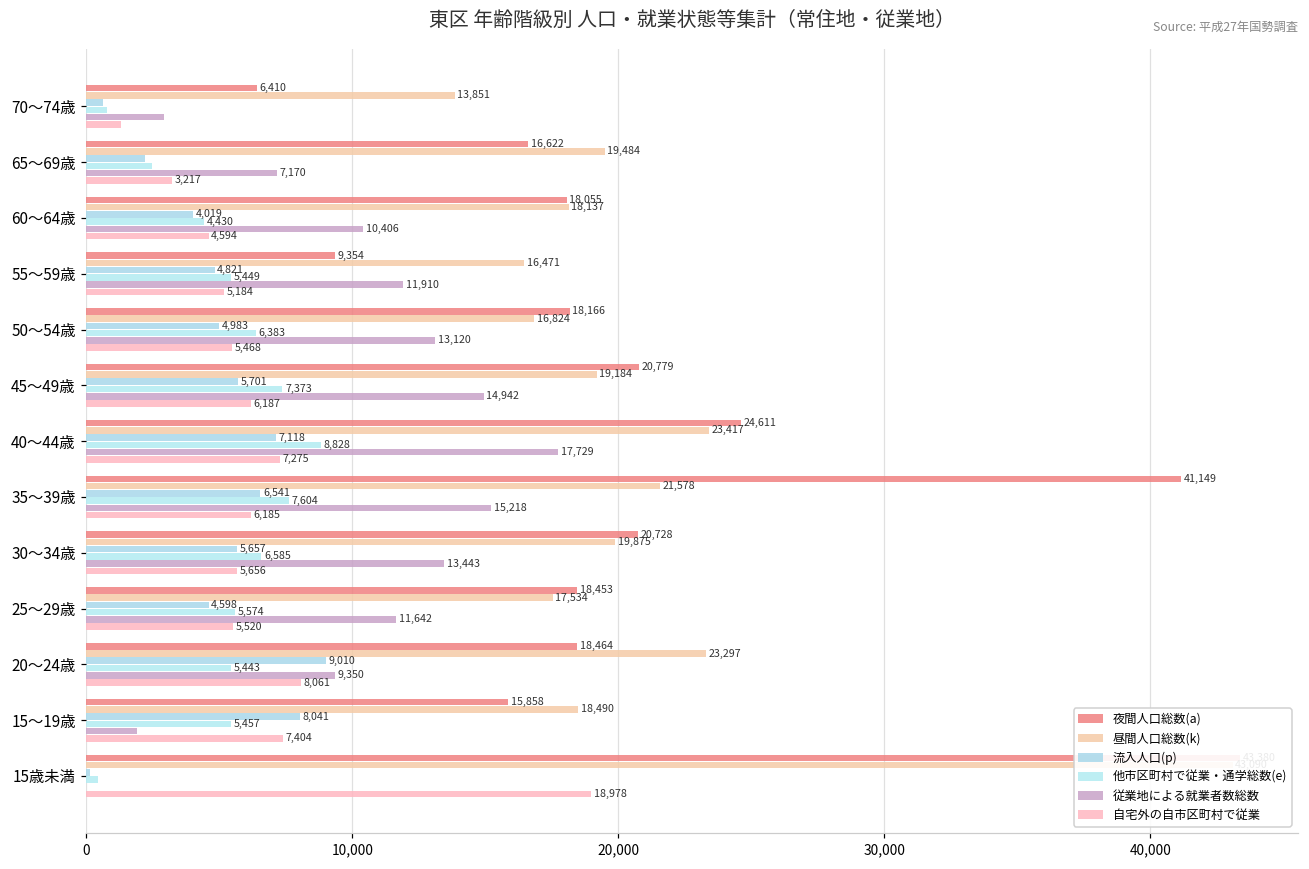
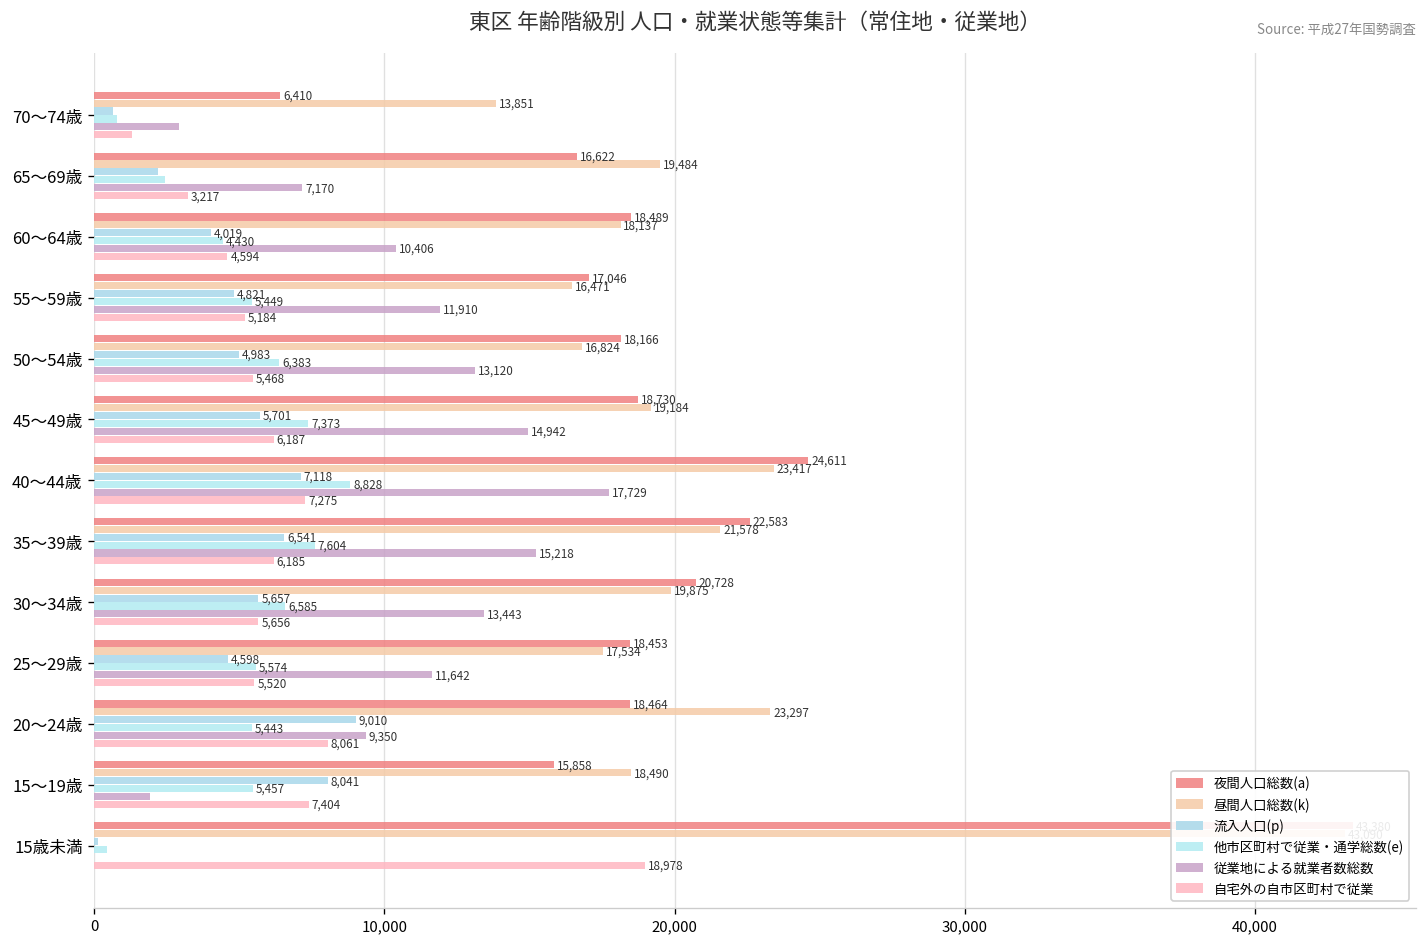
  {
    "夜間人口総数(a)": {
      "70～74歳": "6,410",
      "65～69歳": "16,622",
-     "60～64歳": "18,055",
-     "55～59歳": "9,354",
+     "60～64歳": "18,489",
+     "55～59歳": "17,046",
      "50～54歳": "18,166",
-     "45～49歳": "20,779",
+     "45～49歳": "18,730",
      "40～44歳": "24,611",
-     "35～39歳": "41,149",
+     "35～39歳": "22,583",
      "30～34歳": "20,728",
      "25～29歳": "18,453",
      "20～24歳": "18,464",
      "15～19歳": "15,858"
    }
  }
